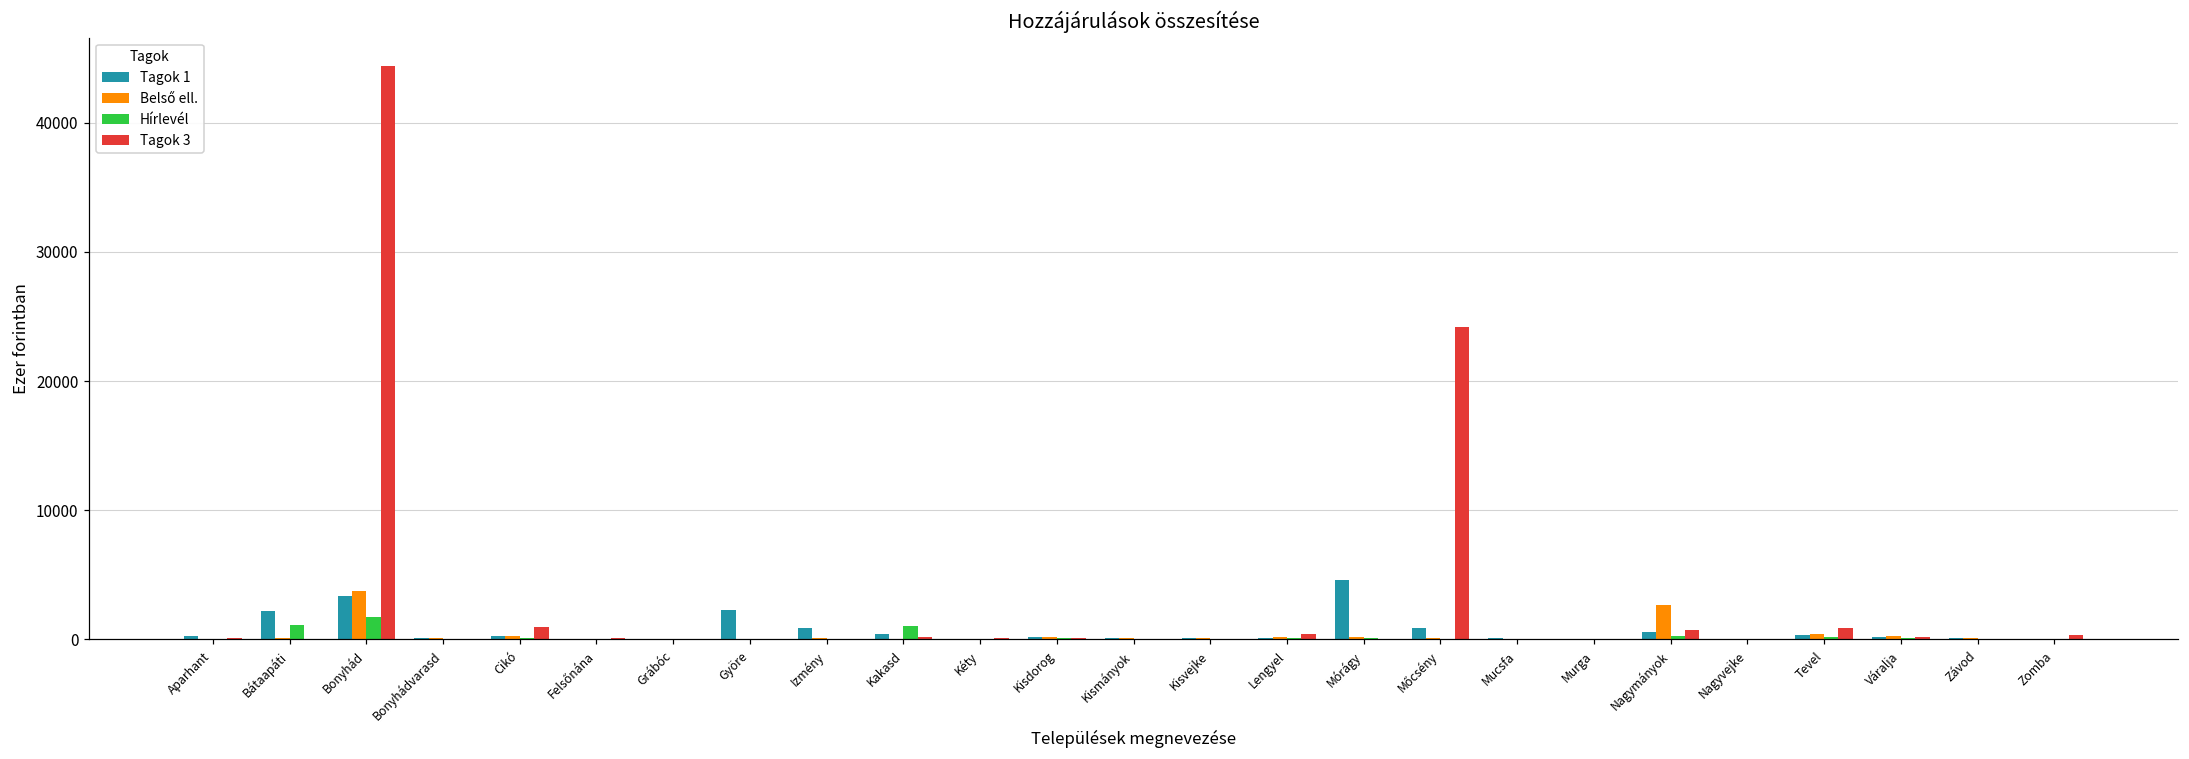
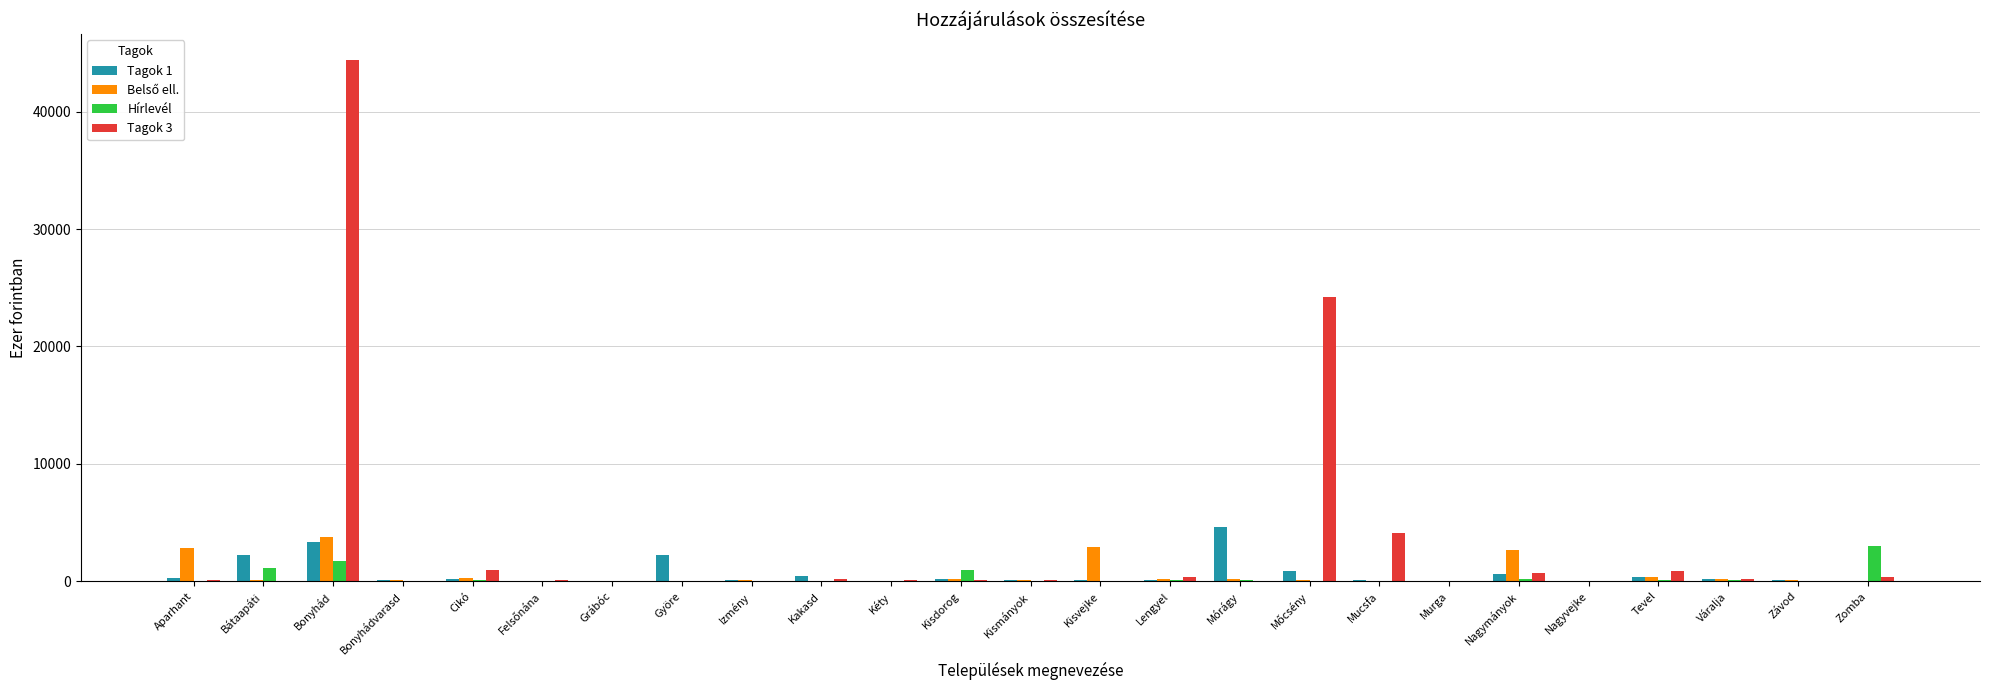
  {
    "Tagok 1": {
      "Aparhant": 300,
      "Bátaapáti": 2200,
      "Bonyhád": 3400,
      "Cikó": 200,
      "Felsőnána": 0,
      "Györe": 2300,
-     "Izmény": 900,
+     "Izmény": 100,
      "Kakasd": 400,
      "Kéty": 0,
      "Mórágy": 4600,
      "Mőcsény": 900,
      "Murga": 0,
      "Nagymányok": 600,
      "Tevel": 400,
      "Váralja": 200,
      "Zomba": 0
    },
    "Belső ell.": {
-     "Aparhant": 0,
+     "Aparhant": 2900,
      "Bonyhád": 3800,
      "Cikó": 300,
      "Felsőnána": 0,
      "Györe": 0,
      "Kakasd": 0,
      "Kéty": 0,
-     "Kisvejke": 100,
+     "Kisvejke": 2900,
      "Mórágy": 200,
      "Mucsfa": 0,
      "Murga": 0,
      "Nagymányok": 2700,
      "Nagyvejke": 0,
      "Tevel": 400,
      "Váralja": 200,
      "Zomba": 0
    },
    "Hírlevél": {
      "Aparhant": 0,
      "Bátaapáti": 1200,
      "Bonyhád": 1700,
      "Felsőnána": 0,
      "Györe": 0,
-     "Kakasd": 1000,
+     "Kakasd": 0,
      "Kéty": 0,
-     "Kisdorog": 100,
+     "Kisdorog": 1000,
      "Mőcsény": 0,
      "Mucsfa": 0,
      "Murga": 0,
      "Nagymányok": 200,
-     "Zomba": 0
+     "Zomba": 3000
    },
    "Tagok 3": {
      "Bonyhád": 44400,
      "Cikó": 900,
      "Lengyel": 400,
      "Mőcsény": 24200,
-     "Mucsfa": 0,
+     "Mucsfa": 4100,
      "Nagymányok": 700,
      "Tevel": 900,
      "Zomba": 300
    }
  }
